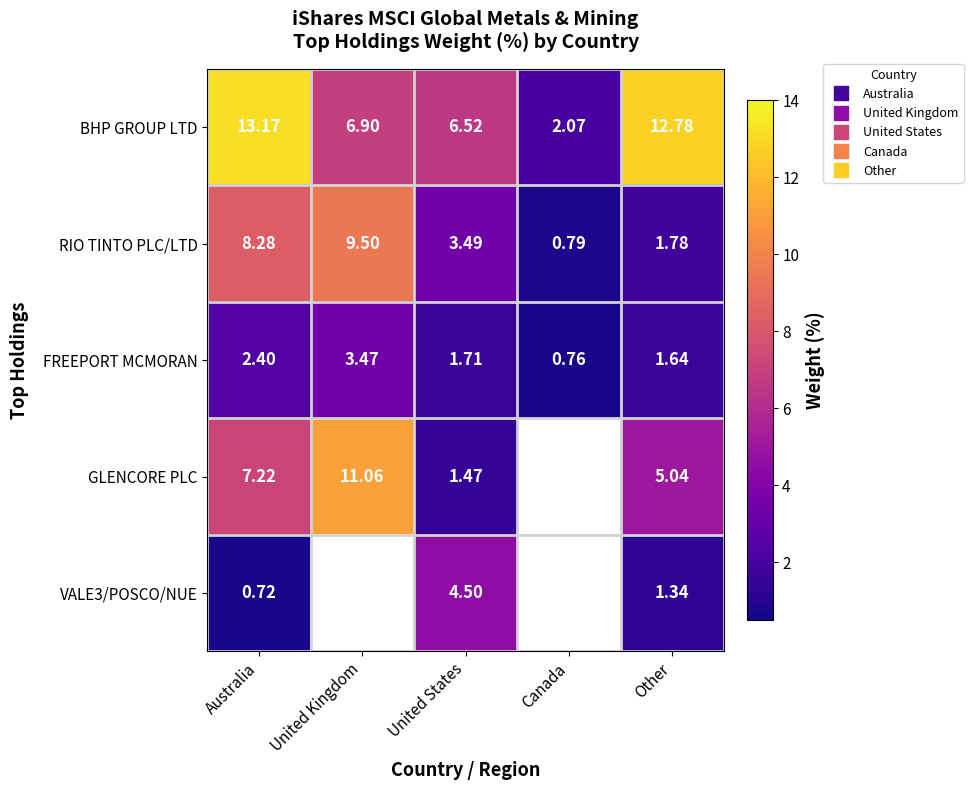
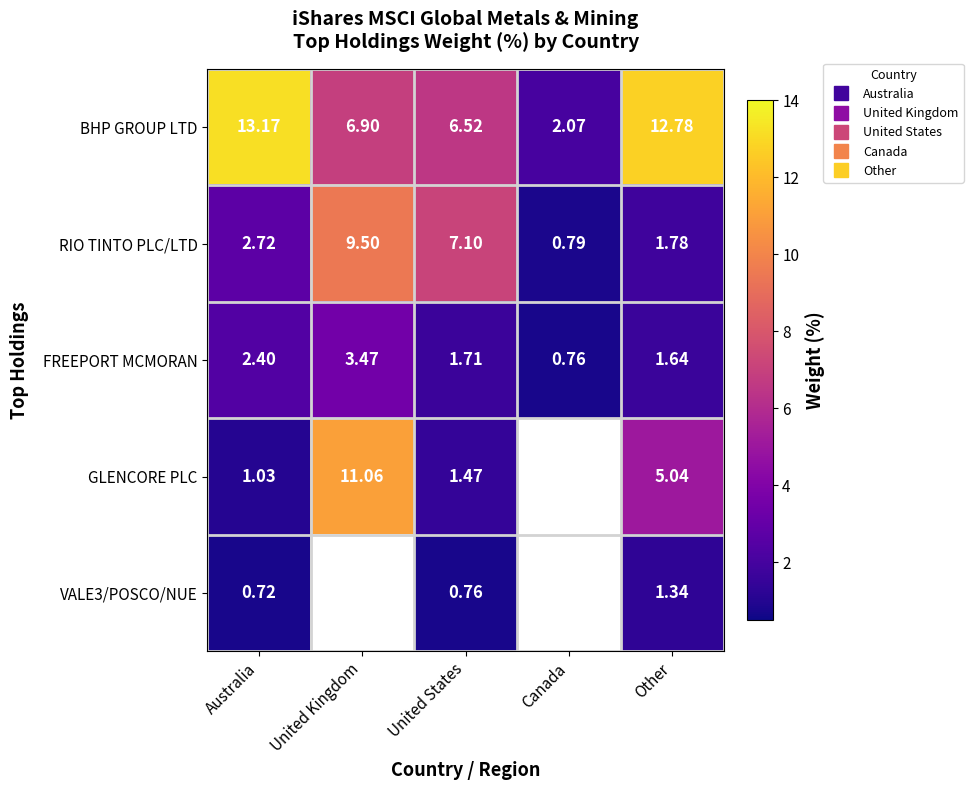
  {
    "BHP GROUP LTD": {
      "Australia": 13.17,
      "United Kingdom": 6.90,
      "United States": 6.52,
      "Canada": 2.07,
      "Other": 12.78
    },
    "RIO TINTO PLC/LTD": {
-     "Australia": 8.28,
+     "Australia": 2.72,
      "United Kingdom": 9.50,
-     "United States": 3.49,
+     "United States": 7.10,
      "Canada": 0.79,
      "Other": 1.78
    },
    "FREEPORT MCMORAN": {
      "Australia": 2.40,
      "United Kingdom": 3.47,
      "United States": 1.71,
      "Canada": 0.76,
      "Other": 1.64
    },
    "GLENCORE PLC": {
-     "Australia": 7.22,
+     "Australia": 1.03,
      "United Kingdom": 11.06,
      "United States": 1.47,
      "Other": 5.04
    },
    "VALE3/POSCO/NUE": {
      "Australia": 0.72,
-     "United States": 4.50,
+     "United States": 0.76,
      "Other": 1.34
    }
  }
